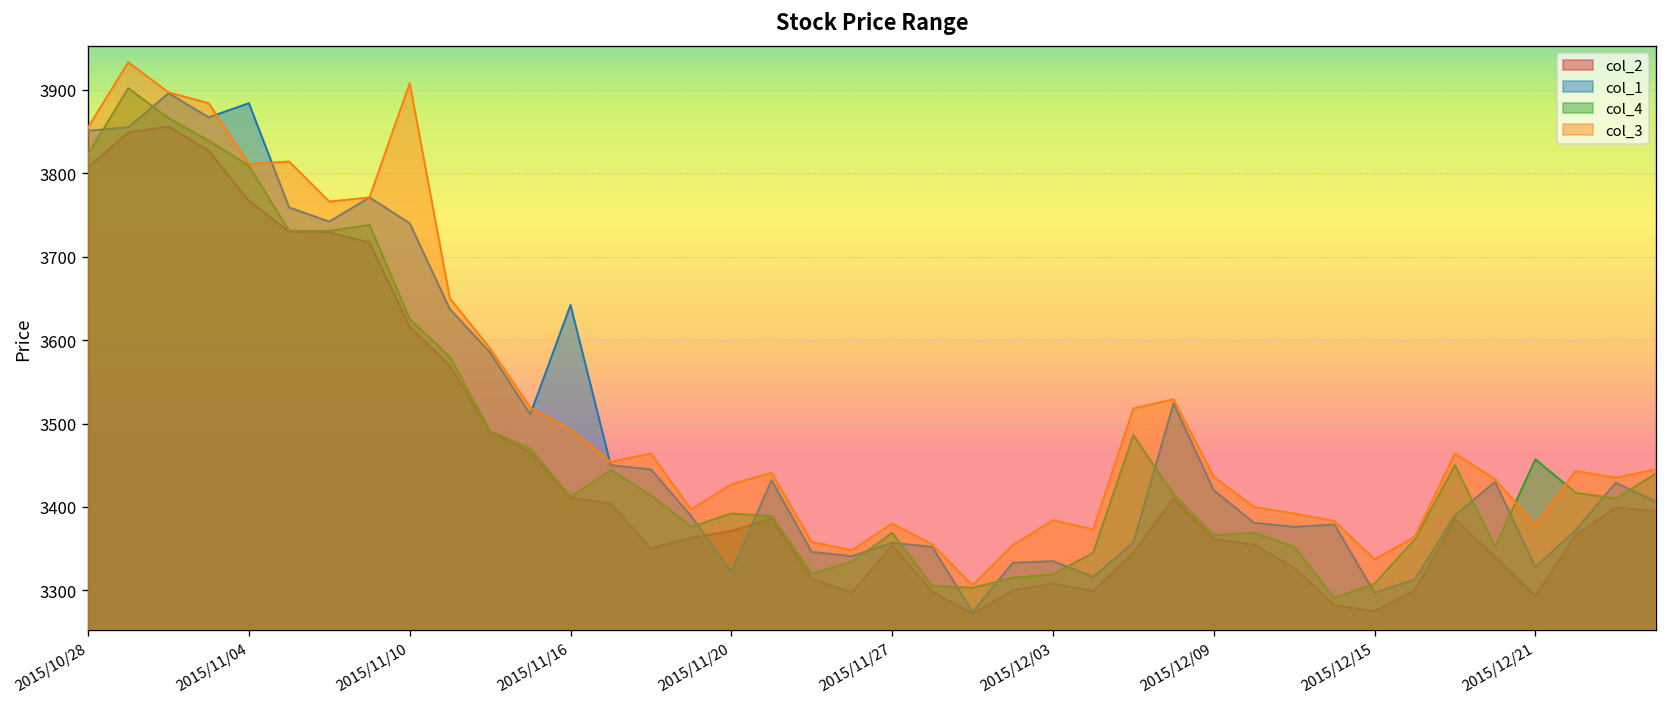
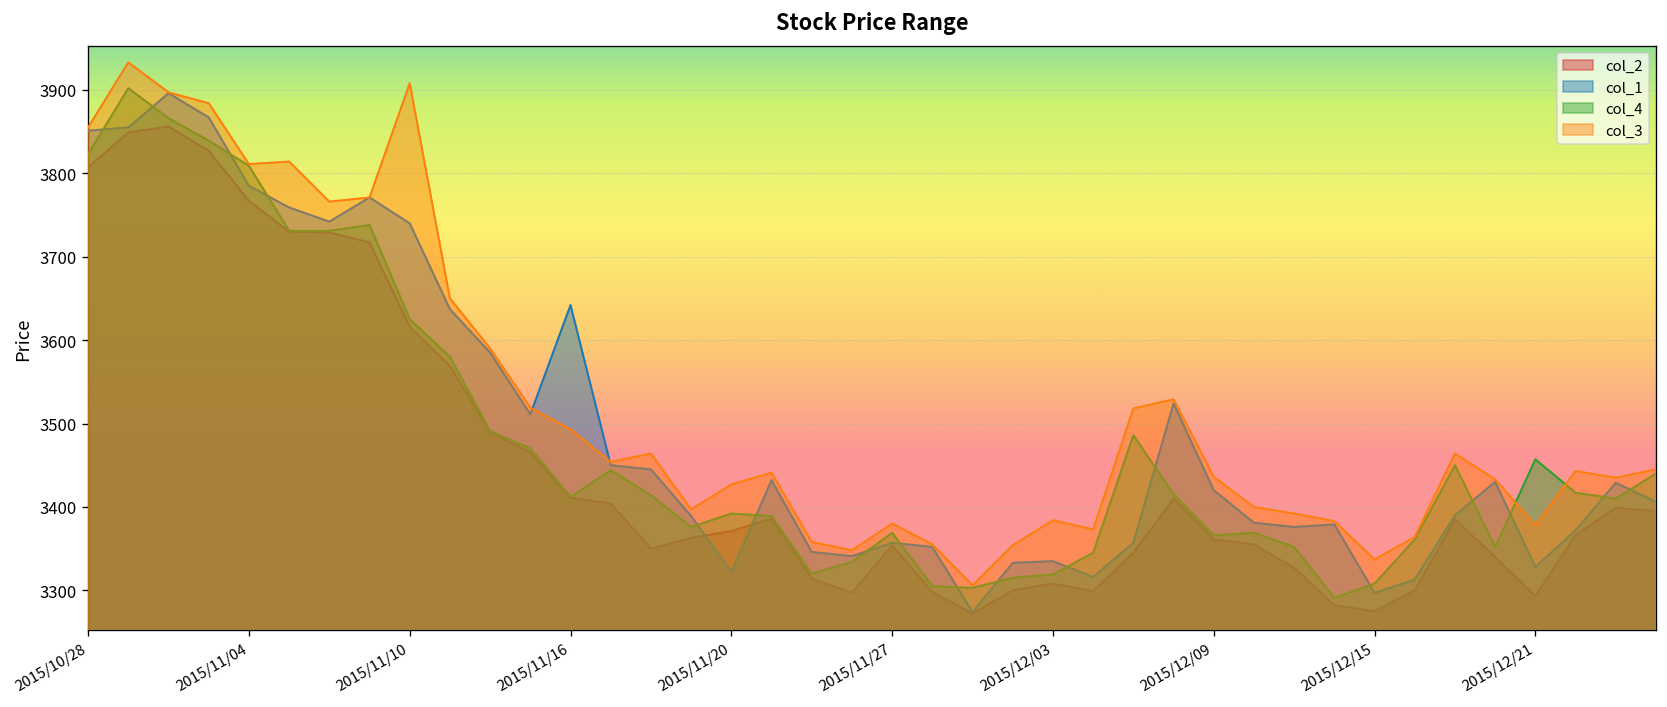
  {
    "col_2": {
      "2015/10/28": 3810,
      "2015/11/04": 3770,
      "2015/11/10": 3620,
      "2015/11/20": 3370,
      "2015/12/03": 3310,
      "2015/12/09": 3360,
      "2015/12/15": 3280,
      "2015/12/21": 3290
    },
    "col_1": {
      "2015/10/28": 3850,
-     "2015/11/04": 3880,
+     "2015/11/04": 3790,
      "2015/11/10": 3740,
      "2015/11/16": 3640,
      "2015/11/20": 3320,
      "2015/12/03": 3340,
      "2015/12/09": 3420,
      "2015/12/15": 3300,
      "2015/12/21": 3330
    },
    "col_4": {
      "2015/10/28": 3820,
      "2015/11/10": 3630,
      "2015/11/20": 3390,
      "2015/11/27": 3370,
      "2015/12/03": 3320,
      "2015/12/09": 3370,
      "2015/12/15": 3310,
      "2015/12/21": 3460
    },
    "col_3": {
      "2015/10/28": 3860,
      "2015/11/10": 3910,
      "2015/11/16": 3490,
      "2015/11/20": 3430,
      "2015/11/27": 3380,
      "2015/12/03": 3380,
      "2015/12/09": 3440,
      "2015/12/15": 3340,
      "2015/12/21": 3380
    }
  }
